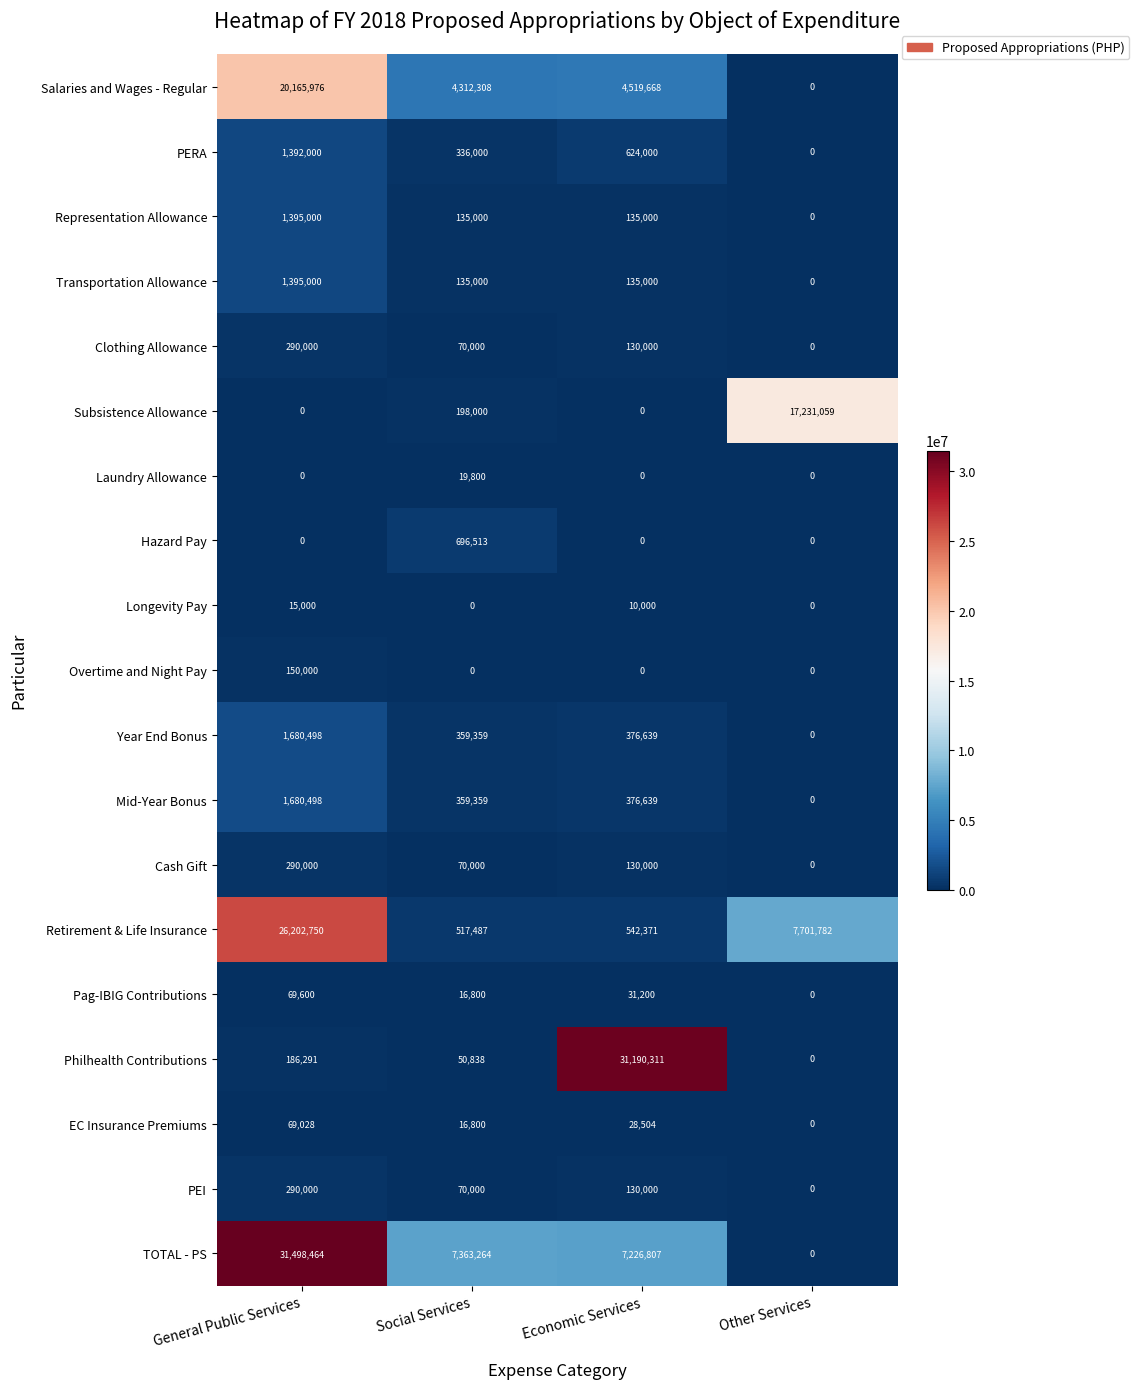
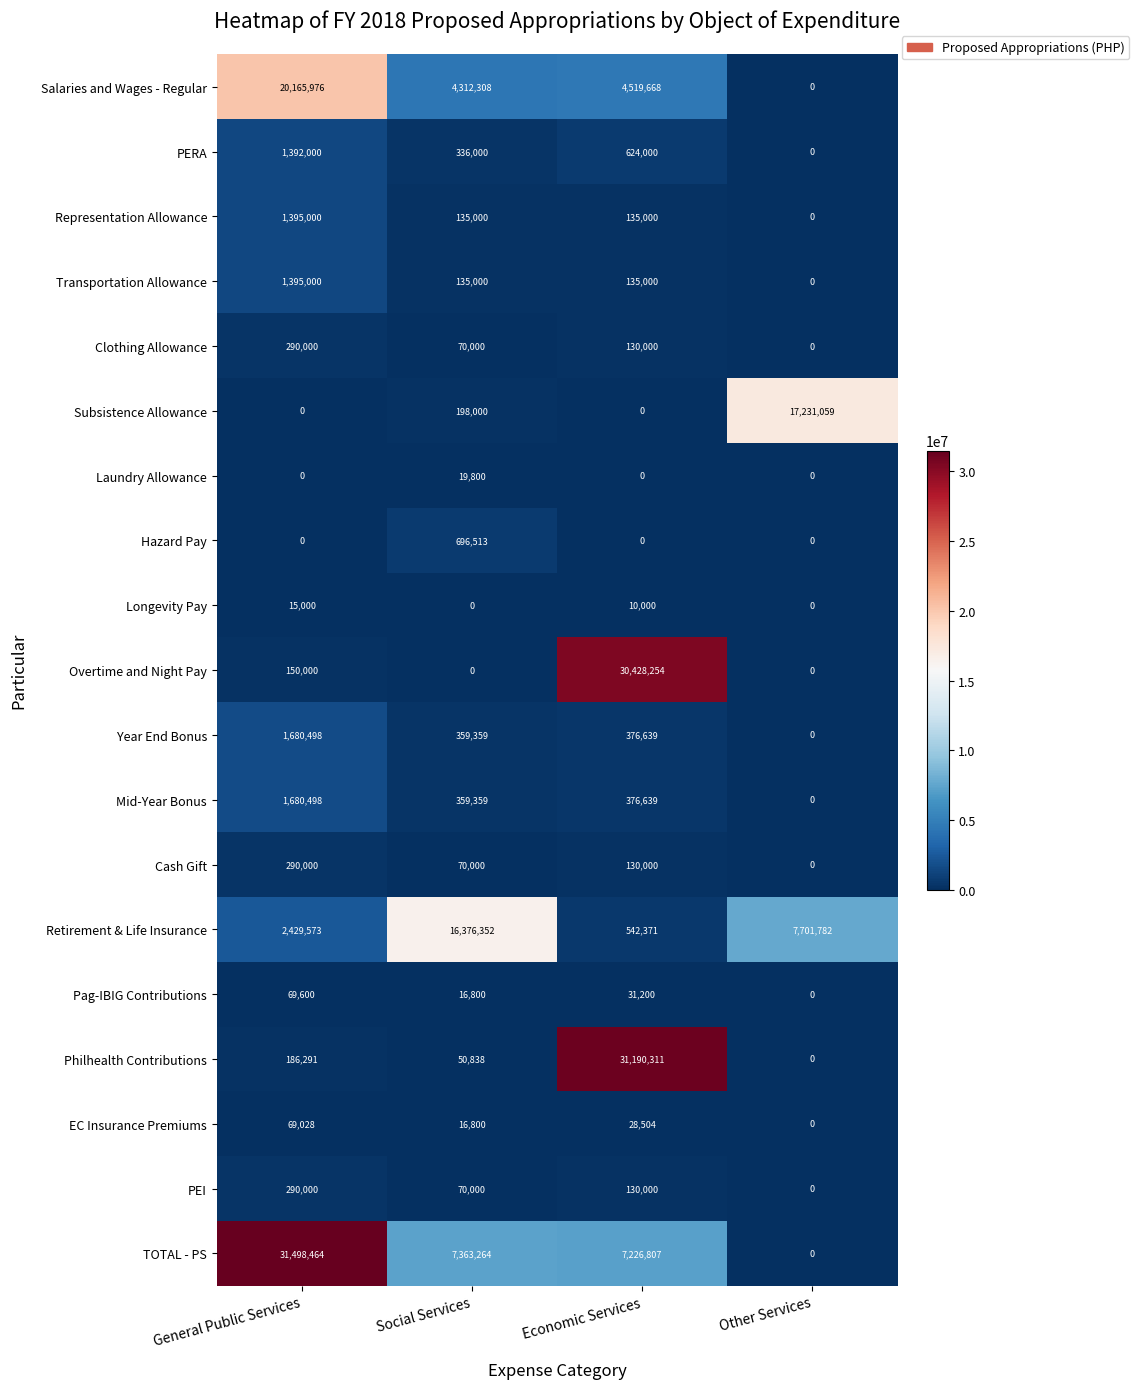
  {
    "Salaries and Wages - Regular": {
      "General Public Services": "20,165,976",
      "Social Services": "4,312,308",
      "Economic Services": "4,519,668",
      "Other Services": "0"
    },
    "PERA": {
      "General Public Services": "1,392,000",
      "Social Services": "336,000",
      "Economic Services": "624,000",
      "Other Services": "0"
    },
    "Representation Allowance": {
      "General Public Services": "1,395,000",
      "Social Services": "135,000",
      "Economic Services": "135,000",
      "Other Services": "0"
    },
    "Transportation Allowance": {
      "General Public Services": "1,395,000",
      "Social Services": "135,000",
      "Economic Services": "135,000",
      "Other Services": "0"
    },
    "Clothing Allowance": {
      "General Public Services": "290,000",
      "Social Services": "70,000",
      "Economic Services": "130,000",
      "Other Services": "0"
    },
    "Subsistence Allowance": {
      "General Public Services": "0",
      "Social Services": "198,000",
      "Economic Services": "0",
      "Other Services": "17,231,059"
    },
    "Laundry Allowance": {
      "General Public Services": "0",
      "Social Services": "19,800",
      "Economic Services": "0",
      "Other Services": "0"
    },
    "Hazard Pay": {
      "General Public Services": "0",
      "Social Services": "696,513",
      "Economic Services": "0",
      "Other Services": "0"
    },
    "Longevity Pay": {
      "General Public Services": "15,000",
      "Social Services": "0",
      "Economic Services": "10,000",
      "Other Services": "0"
    },
    "Overtime and Night Pay": {
      "General Public Services": "150,000",
      "Social Services": "0",
-     "Economic Services": "0",
+     "Economic Services": "30,428,254",
      "Other Services": "0"
    },
    "Year End Bonus": {
      "General Public Services": "1,680,498",
      "Social Services": "359,359",
      "Economic Services": "376,639",
      "Other Services": "0"
    },
    "Mid-Year Bonus": {
      "General Public Services": "1,680,498",
      "Social Services": "359,359",
      "Economic Services": "376,639",
      "Other Services": "0"
    },
    "Cash Gift": {
      "General Public Services": "290,000",
      "Social Services": "70,000",
      "Economic Services": "130,000",
      "Other Services": "0"
    },
    "Retirement & Life Insurance": {
-     "General Public Services": "26,202,750",
-     "Social Services": "517,487",
+     "General Public Services": "2,429,573",
+     "Social Services": "16,376,352",
      "Economic Services": "542,371",
      "Other Services": "7,701,782"
    },
    "Pag-IBIG Contributions": {
      "General Public Services": "69,600",
      "Social Services": "16,800",
      "Economic Services": "31,200",
      "Other Services": "0"
    },
    "Philhealth Contributions": {
      "General Public Services": "186,291",
      "Social Services": "50,838",
      "Economic Services": "31,190,311",
      "Other Services": "0"
    },
    "EC Insurance Premiums": {
      "General Public Services": "69,028",
      "Social Services": "16,800",
      "Economic Services": "28,504",
      "Other Services": "0"
    },
    "PEI": {
      "General Public Services": "290,000",
      "Social Services": "70,000",
      "Economic Services": "130,000",
      "Other Services": "0"
    },
    "TOTAL - PS": {
      "General Public Services": "31,498,464",
      "Social Services": "7,363,264",
      "Economic Services": "7,226,807",
      "Other Services": "0"
    }
  }
